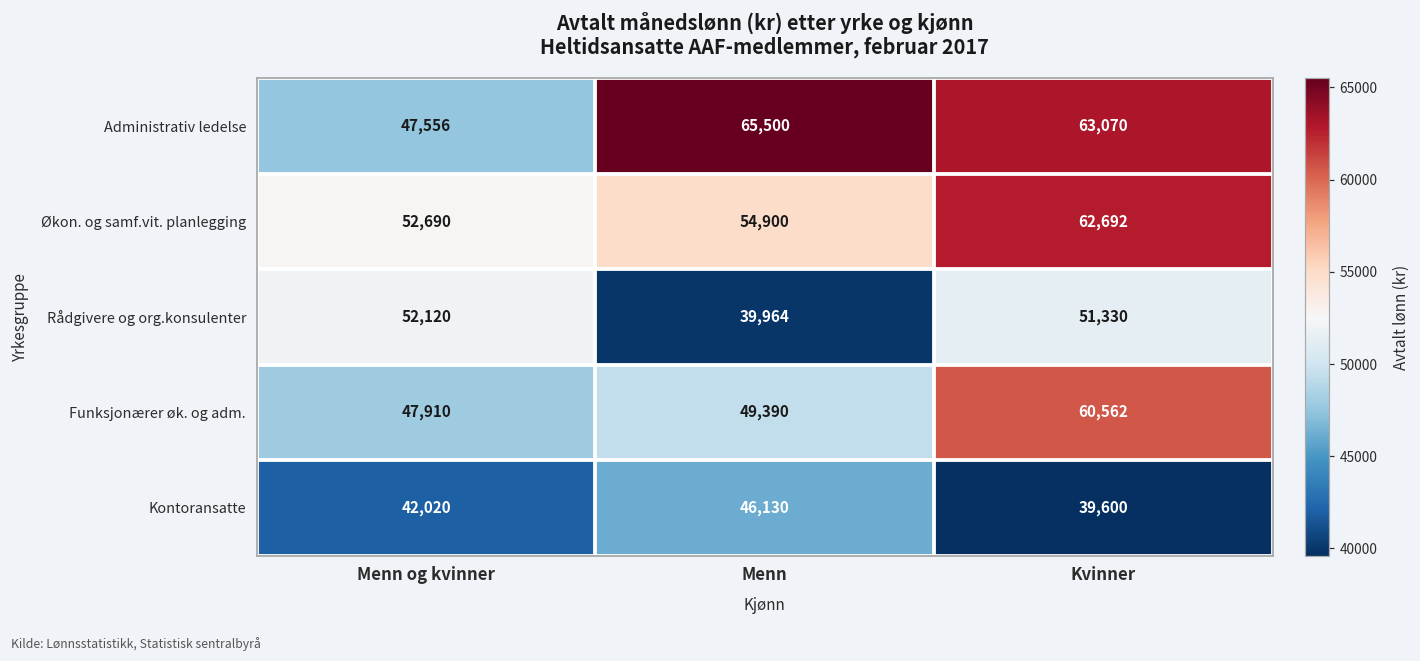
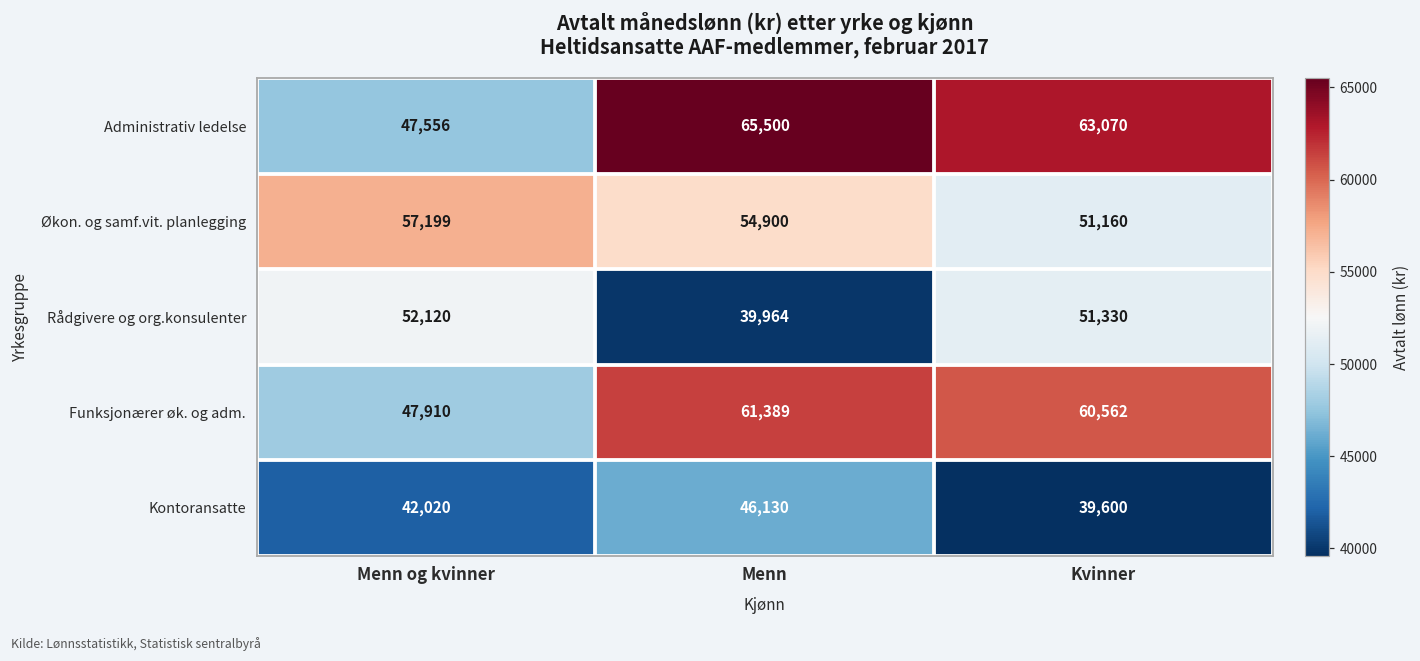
  {
    "Administrativ ledelse": {
      "Menn og kvinner": "47,556",
      "Menn": "65,500",
      "Kvinner": "63,070"
    },
    "Økon. og samf.vit. planlegging": {
-     "Menn og kvinner": "52,690",
+     "Menn og kvinner": "57,199",
      "Menn": "54,900",
-     "Kvinner": "62,692"
+     "Kvinner": "51,160"
    },
    "Rådgivere og org.konsulenter": {
      "Menn og kvinner": "52,120",
      "Menn": "39,964",
      "Kvinner": "51,330"
    },
    "Funksjonærer øk. og adm.": {
      "Menn og kvinner": "47,910",
-     "Menn": "49,390",
+     "Menn": "61,389",
      "Kvinner": "60,562"
    },
    "Kontoransatte": {
      "Menn og kvinner": "42,020",
      "Menn": "46,130",
      "Kvinner": "39,600"
    }
  }
